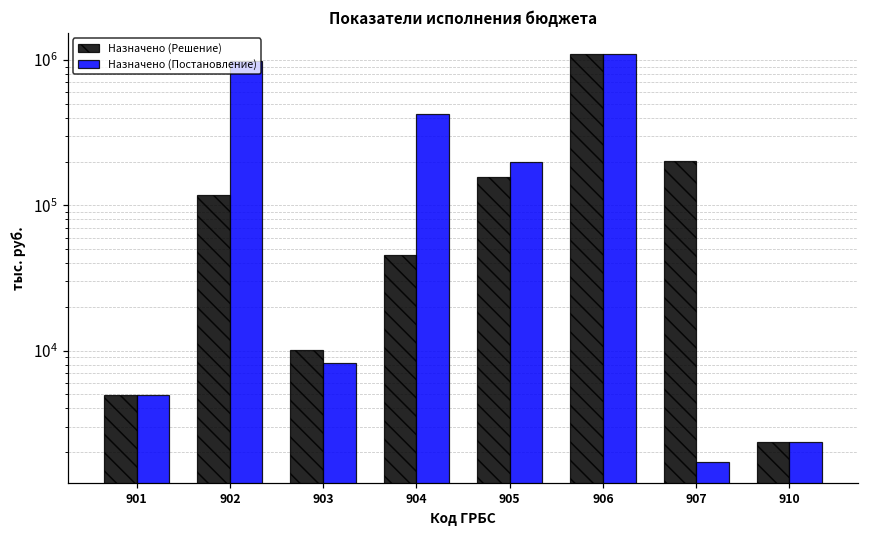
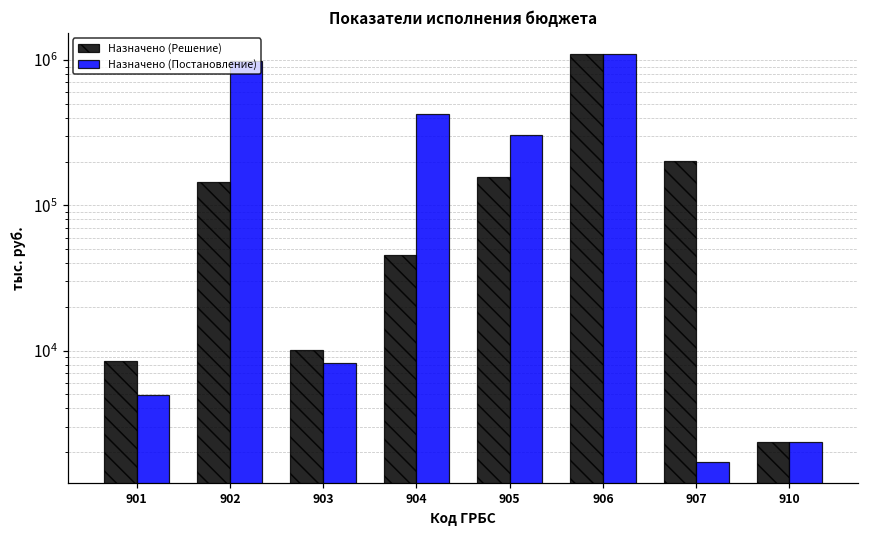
  {
    "Назначено (Решение)": {
-     "901": 5000,
-     "902": 120000,
+     "901": 8000,
+     "902": 140000,
      "903": 10000,
      "904": 46000,
      "905": 160000,
      "906": 1100000,
      "907": 200000,
      "910": 2300
    },
    "Назначено (Постановление)": {
      "901": 5000,
      "903": 8000,
      "904": 430000,
-     "905": 200000,
+     "905": 300000,
      "906": 1100000,
      "907": 1700,
      "910": 2300
    }
  }
